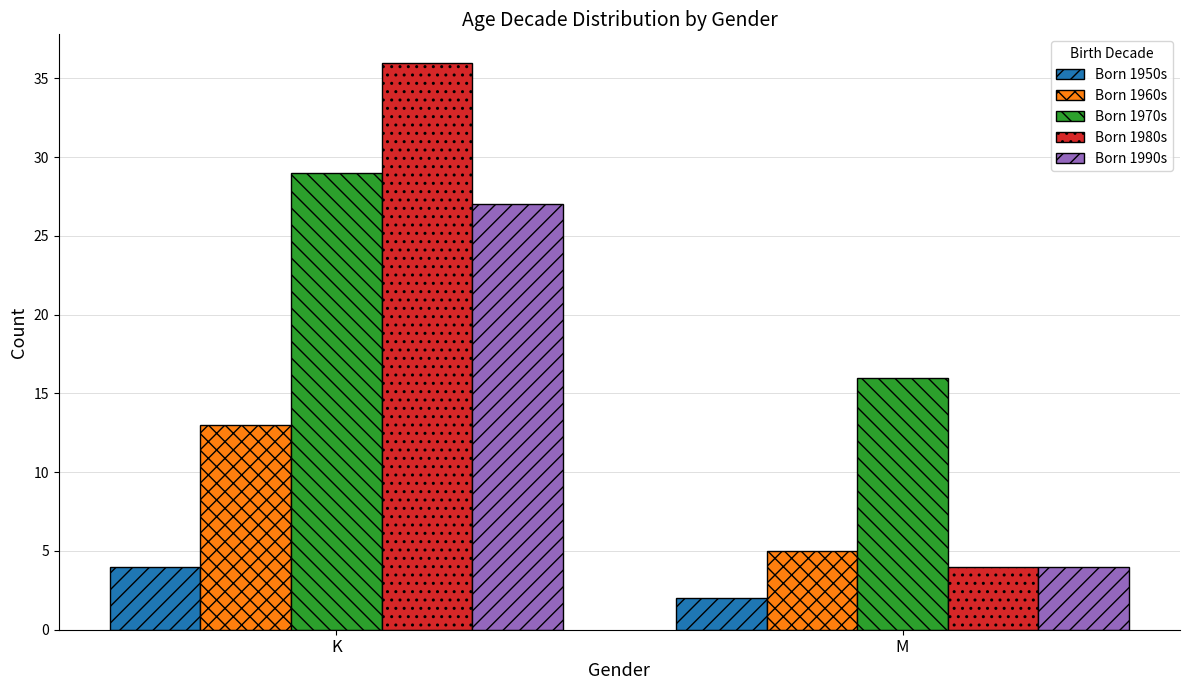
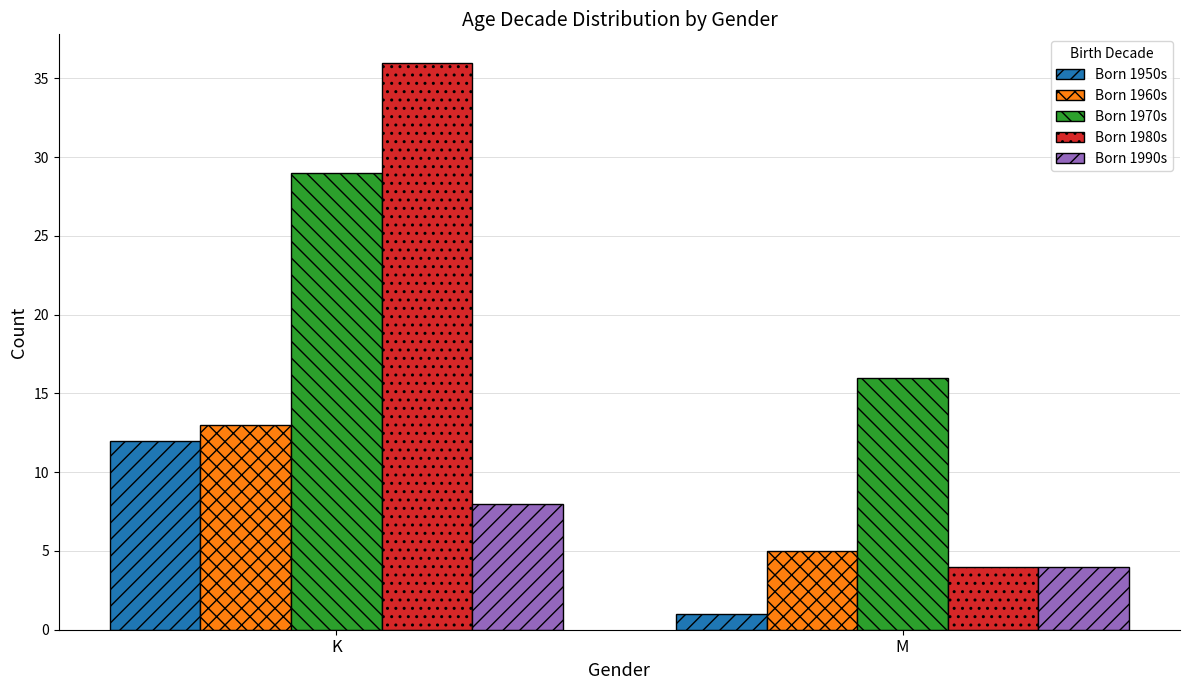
  {
    "Born 1950s": {
-     "K": 4,
-     "M": 2
+     "K": 12,
+     "M": 1
    },
    "Born 1960s": {
      "K": 13,
      "M": 5
    },
    "Born 1970s": {
      "K": 29,
      "M": 16
    },
    "Born 1980s": {
      "K": 36,
      "M": 4
    },
    "Born 1990s": {
-     "K": 27,
+     "K": 8,
      "M": 4
    }
  }
